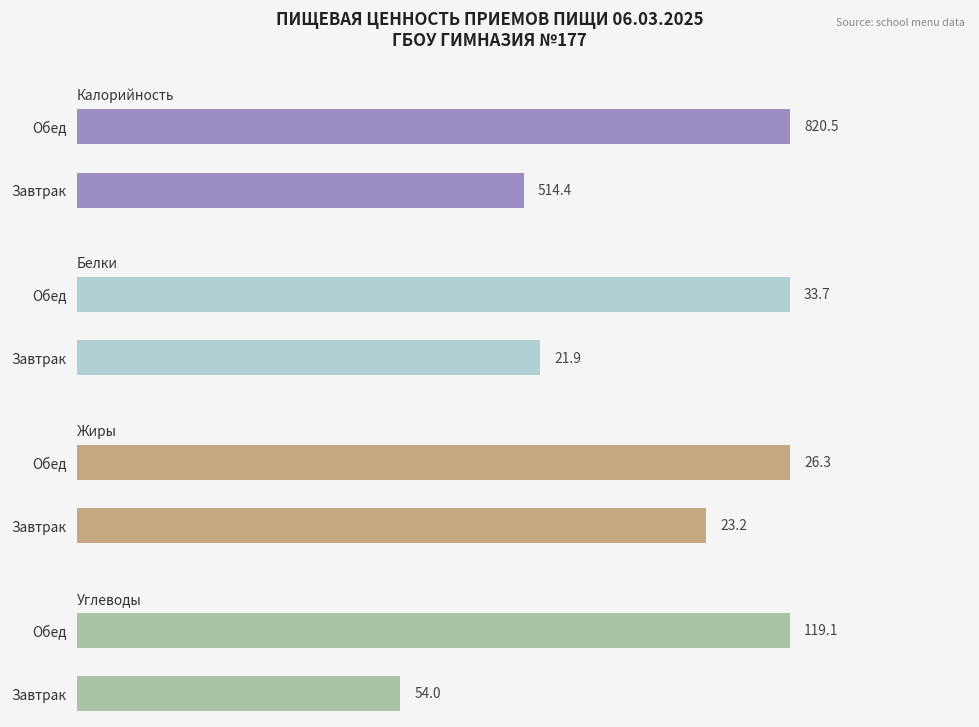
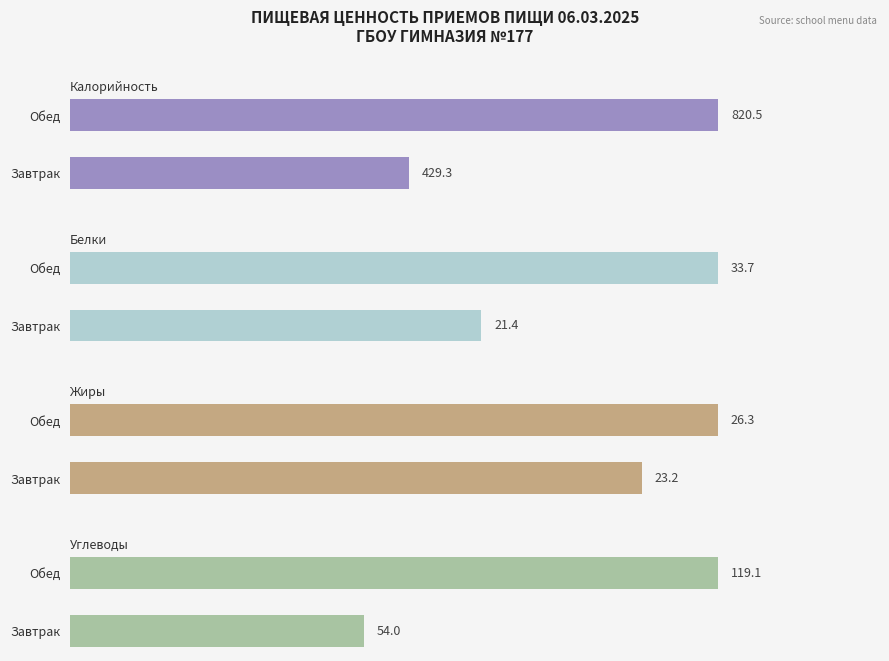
  {
    "Калорийность": {
      "Обед": 820.5,
-     "Завтрак": 514.4
+     "Завтрак": 429.3
    },
    "Белки": {
      "Обед": 33.7,
-     "Завтрак": 21.9
+     "Завтрак": 21.4
    },
    "Жиры": {
      "Обед": 26.3,
      "Завтрак": 23.2
    },
    "Углеводы": {
      "Обед": 119.1,
      "Завтрак": 54.0
    }
  }
